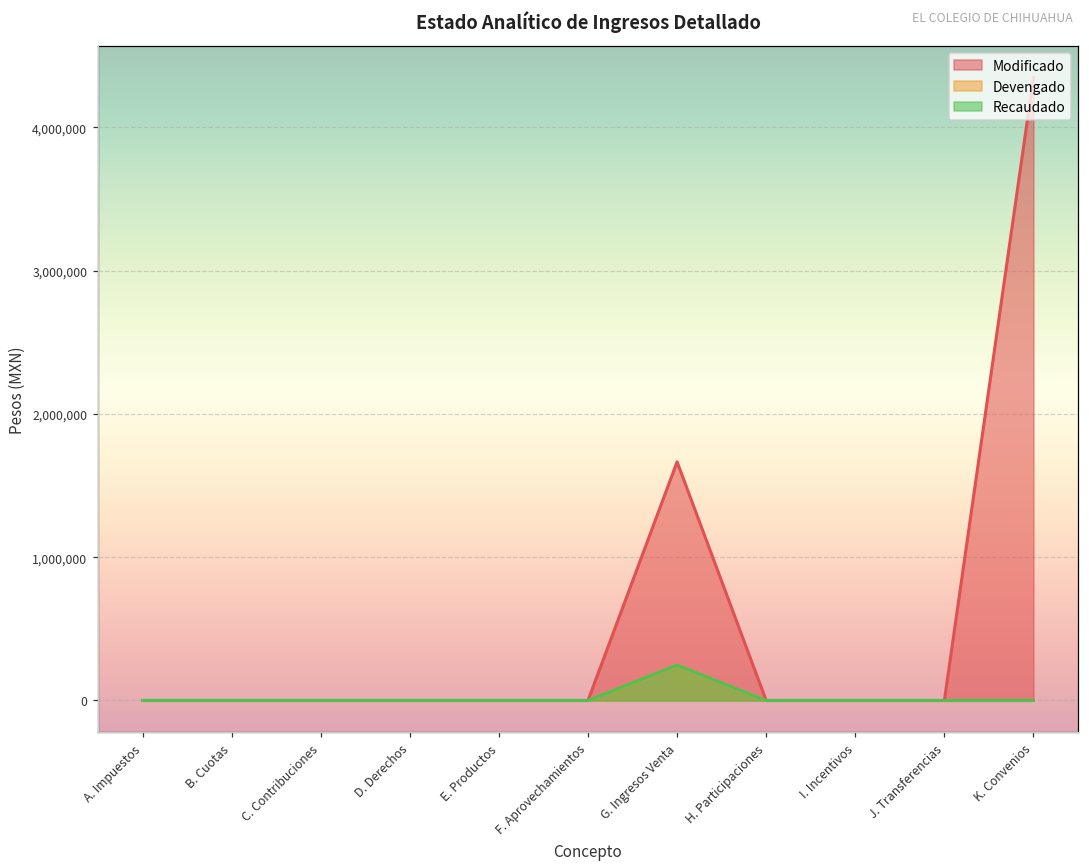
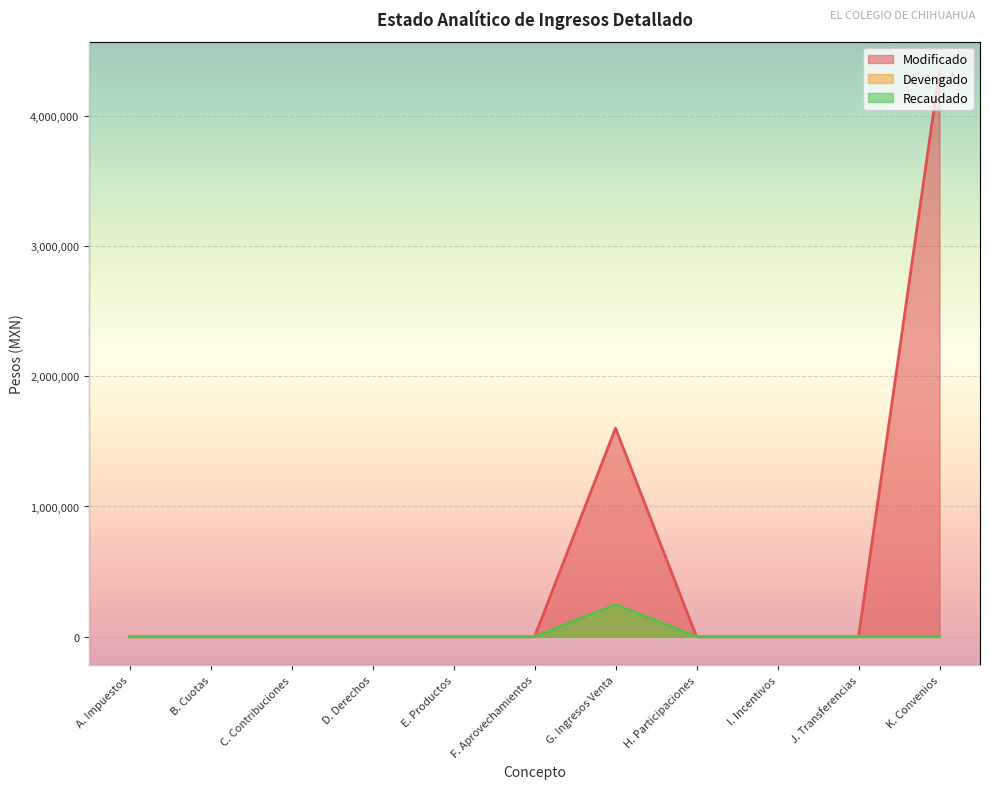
  {
    "Modificado": {
-     "G. Ingresos Venta": "1,670,000"
+     "G. Ingresos Venta": "1,600,000"
    },
    "Recaudado": {
      "G. Ingresos Venta": "250,000",
      "K. Convenios": "0"
    }
  }
